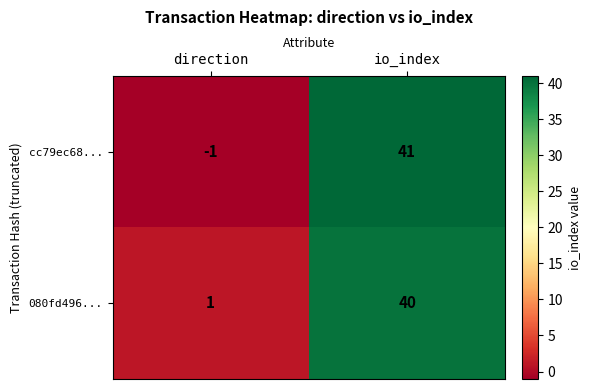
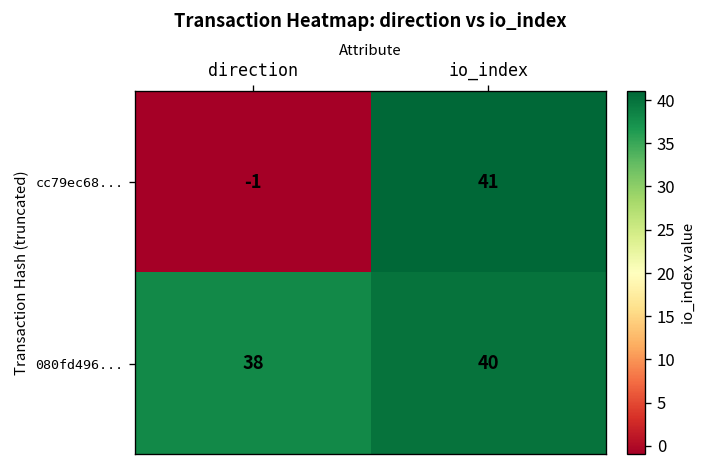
  {
    "cc79ec68...": {
      "direction": -1,
      "io_index": 41
    },
    "080fd496...": {
-     "direction": 1,
+     "direction": 38,
      "io_index": 40
    }
  }
